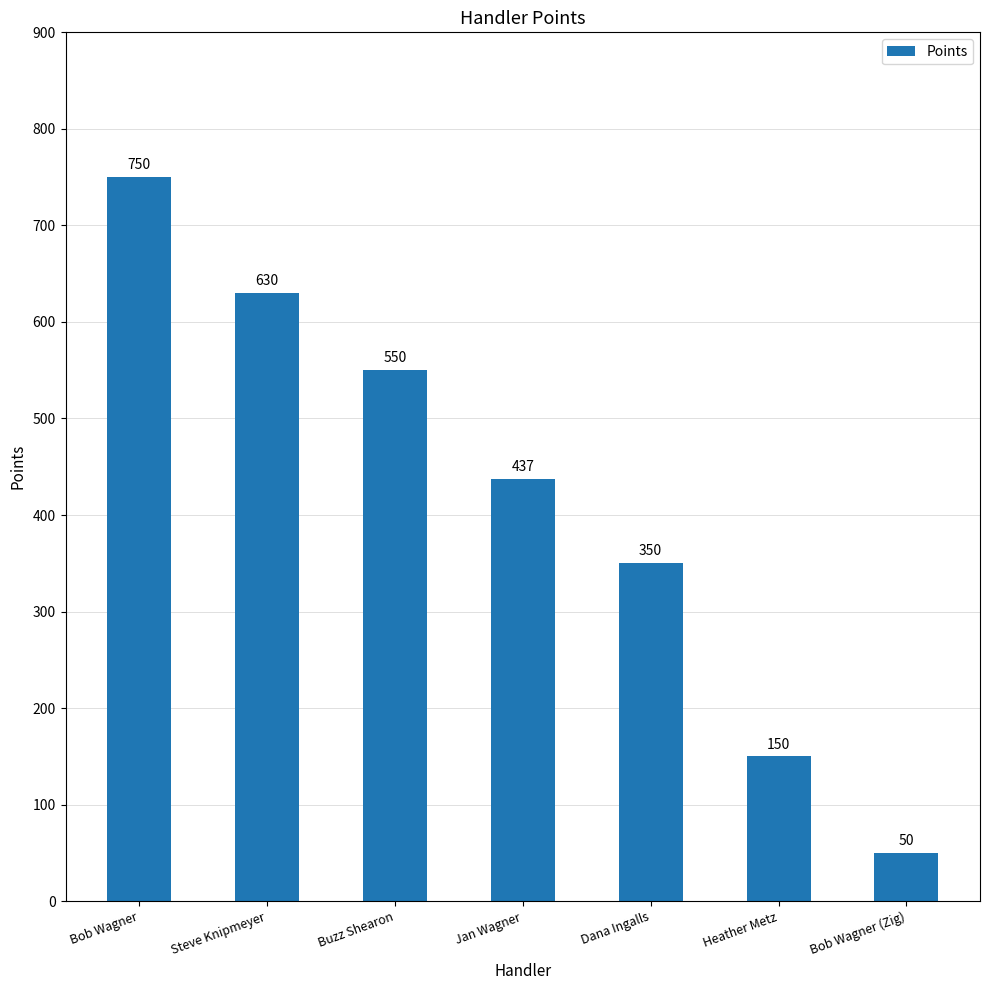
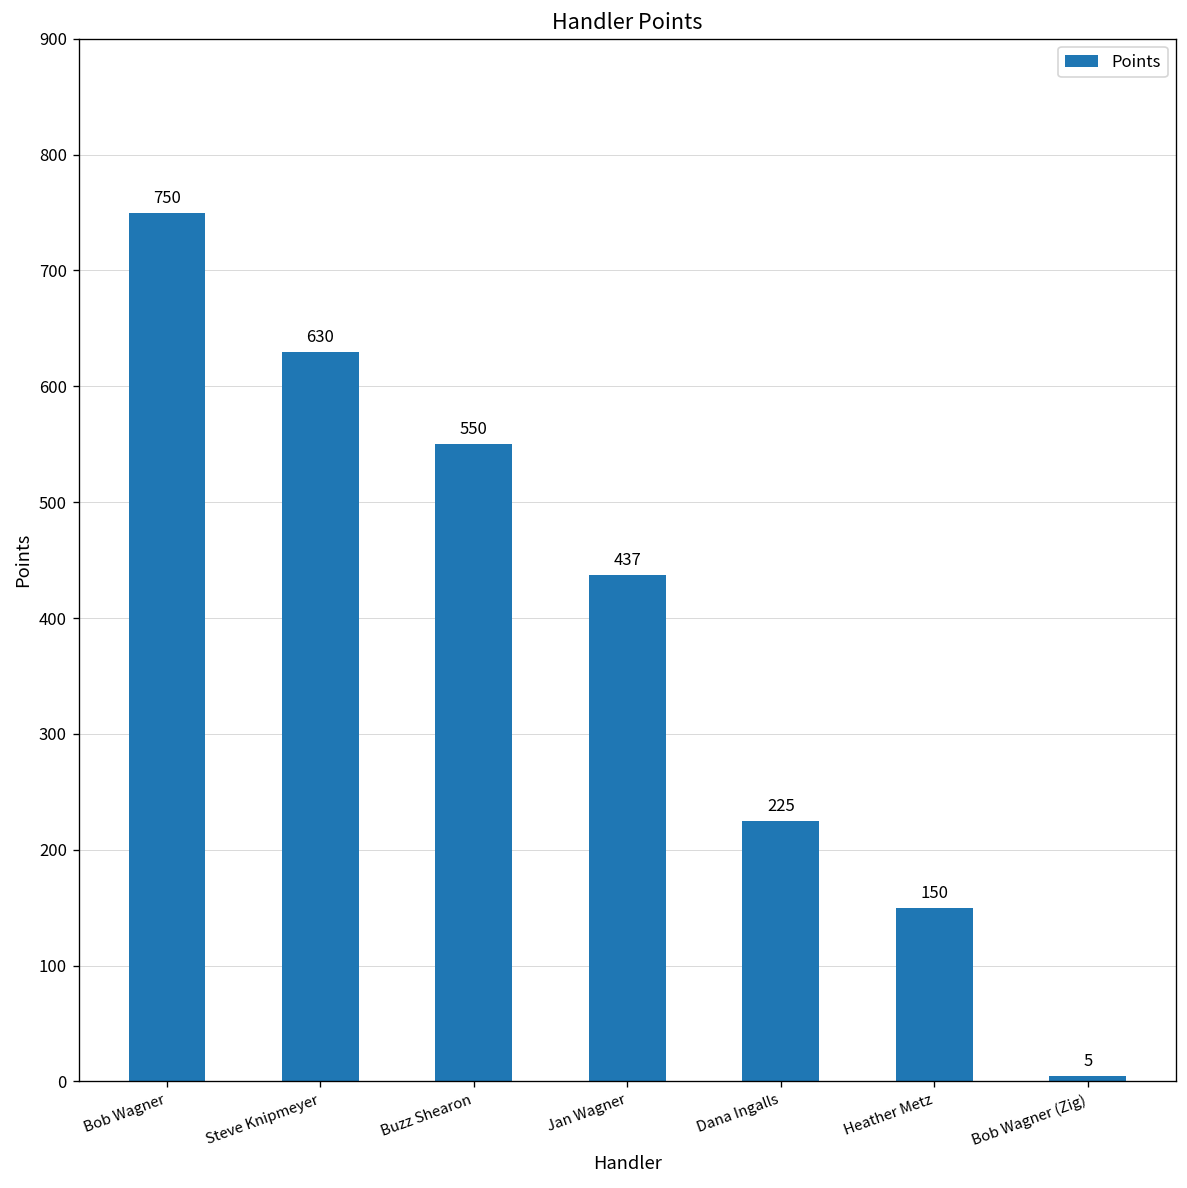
  {
    "Bob Wagner": 750,
    "Steve Knipmeyer": 630,
    "Buzz Shearon": 550,
    "Jan Wagner": 437,
-   "Dana Ingalls": 350,
+   "Dana Ingalls": 225,
    "Heather Metz": 150,
-   "Bob Wagner (Zig)": 50
+   "Bob Wagner (Zig)": 5
  }
